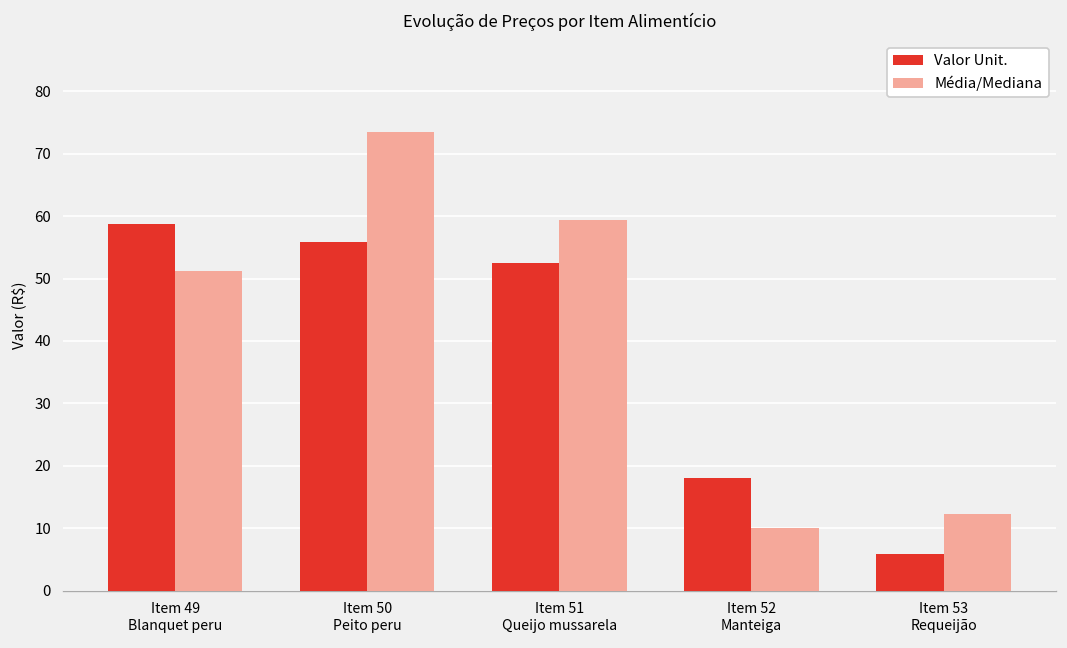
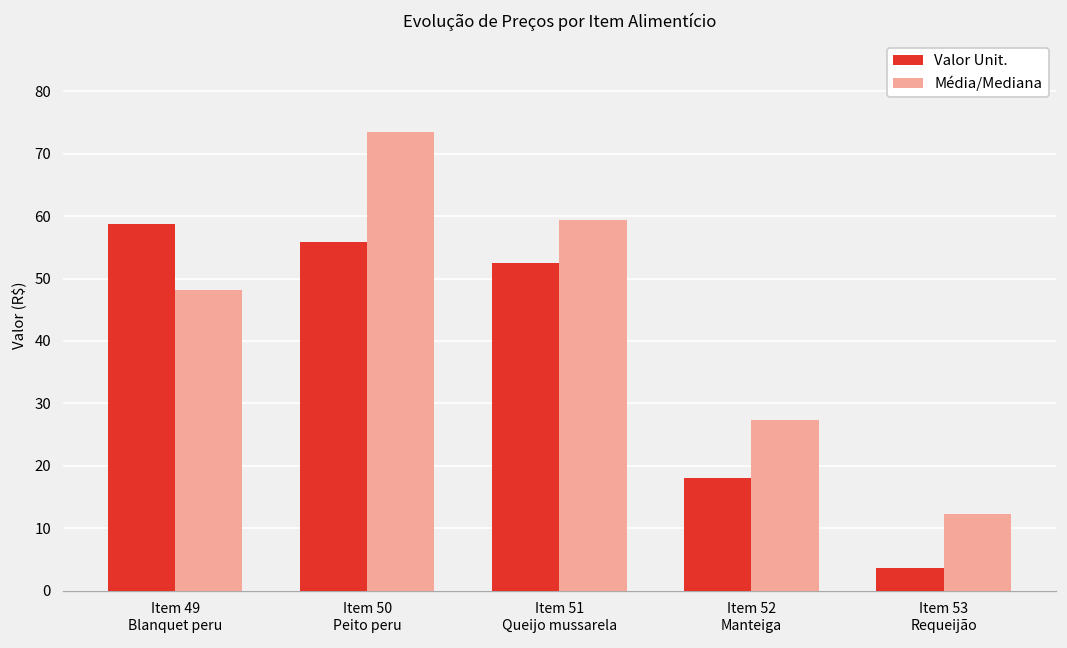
  {
    "Valor Unit.": {
      "Item 49 Blanquet peru": 59,
      "Item 50 Peito peru": 56,
      "Item 51 Queijo mussarela": 53,
      "Item 52 Manteiga": 18,
-     "Item 53 Requeijão": 6
+     "Item 53 Requeijão": 4
    },
    "Média/Mediana": {
-     "Item 49 Blanquet peru": 51,
+     "Item 49 Blanquet peru": 48,
      "Item 50 Peito peru": 73,
      "Item 51 Queijo mussarela": 59,
-     "Item 52 Manteiga": 10,
+     "Item 52 Manteiga": 27,
      "Item 53 Requeijão": 12
    }
  }
